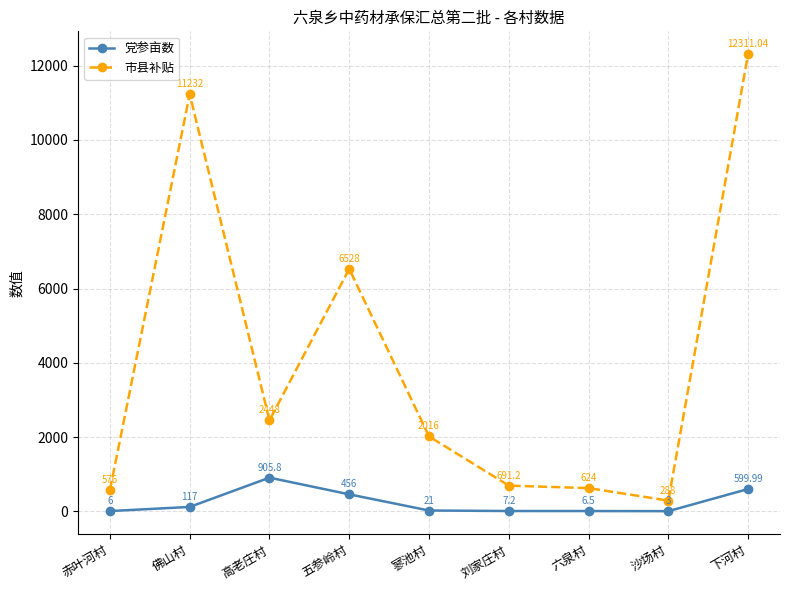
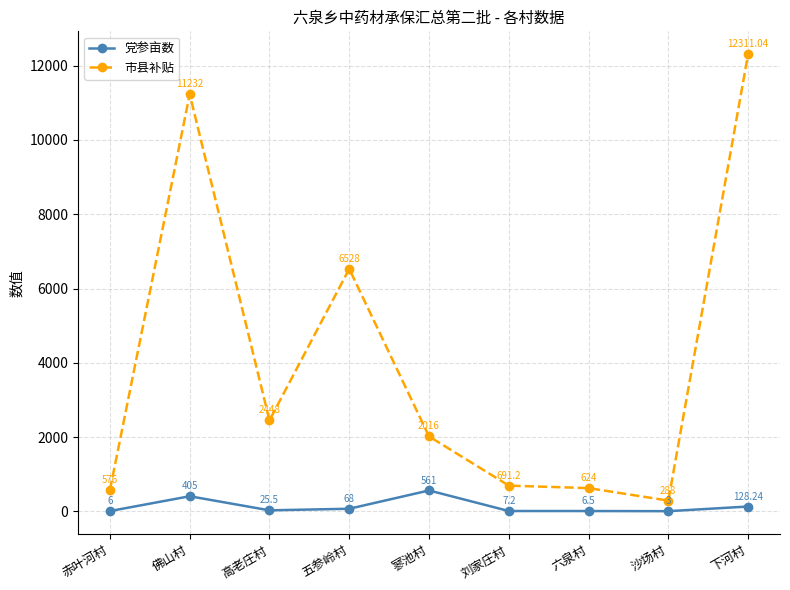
  {
    "党参亩数": {
      "赤叶河村": 6,
-     "佛山村": 117,
-     "高老庄村": 905.8,
-     "五参岭村": 456,
-     "寥池村": 21,
+     "佛山村": 405,
+     "高老庄村": 25.5,
+     "五参岭村": 68,
+     "寥池村": 561,
      "刘家庄村": 7.2,
      "六泉村": 6.5,
-     "下河村": 599.99
+     "下河村": 128.24
    },
    "市县补贴": {
      "赤叶河村": 576,
      "高老庄村": 2448,
      "五参岭村": 6528,
      "寥池村": 2016,
      "刘家庄村": 691.2,
      "六泉村": 624,
      "沙场村": 288,
      "下河村": 12311.04
    }
  }
